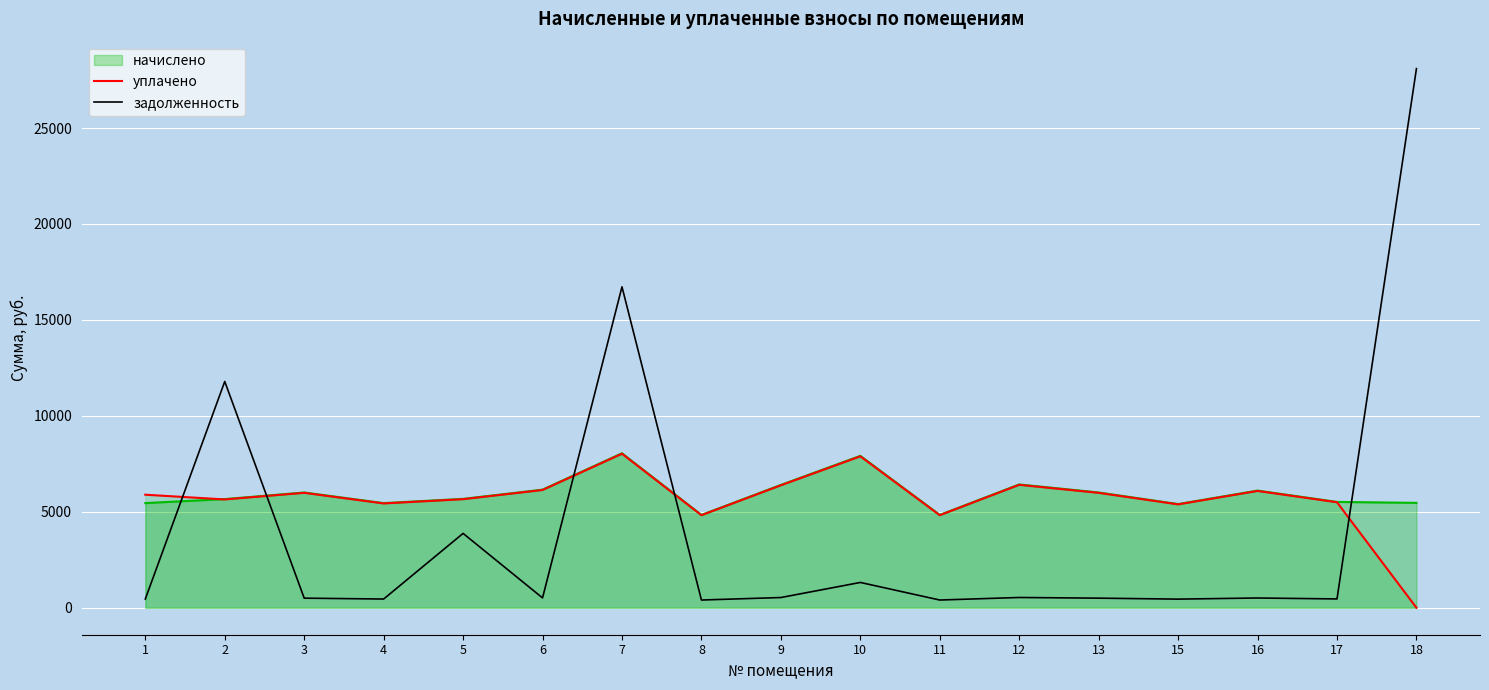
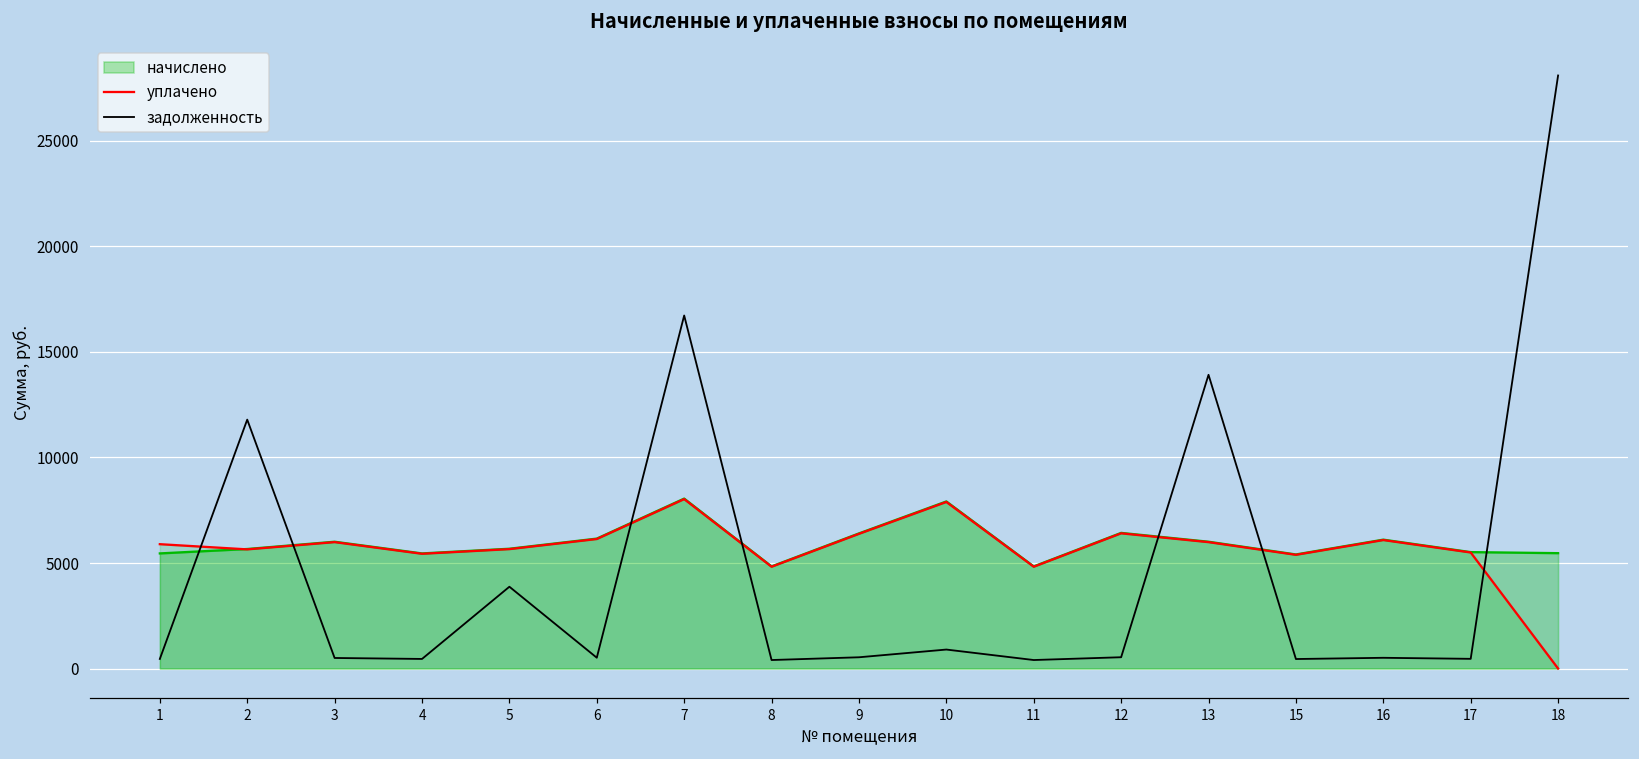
  {
    "задолженность": {
      "1": 500,
      "2": 11800,
      "3": 500,
      "4": 500,
      "5": 3900,
      "6": 500,
      "7": 16700,
      "8": 400,
      "9": 500,
-     "10": 1300,
+     "10": 900,
      "11": 400,
      "12": 500,
-     "13": 500,
+     "13": 13900,
      "15": 500,
      "16": 500,
      "17": 500,
      "18": 28100
    }
  }
